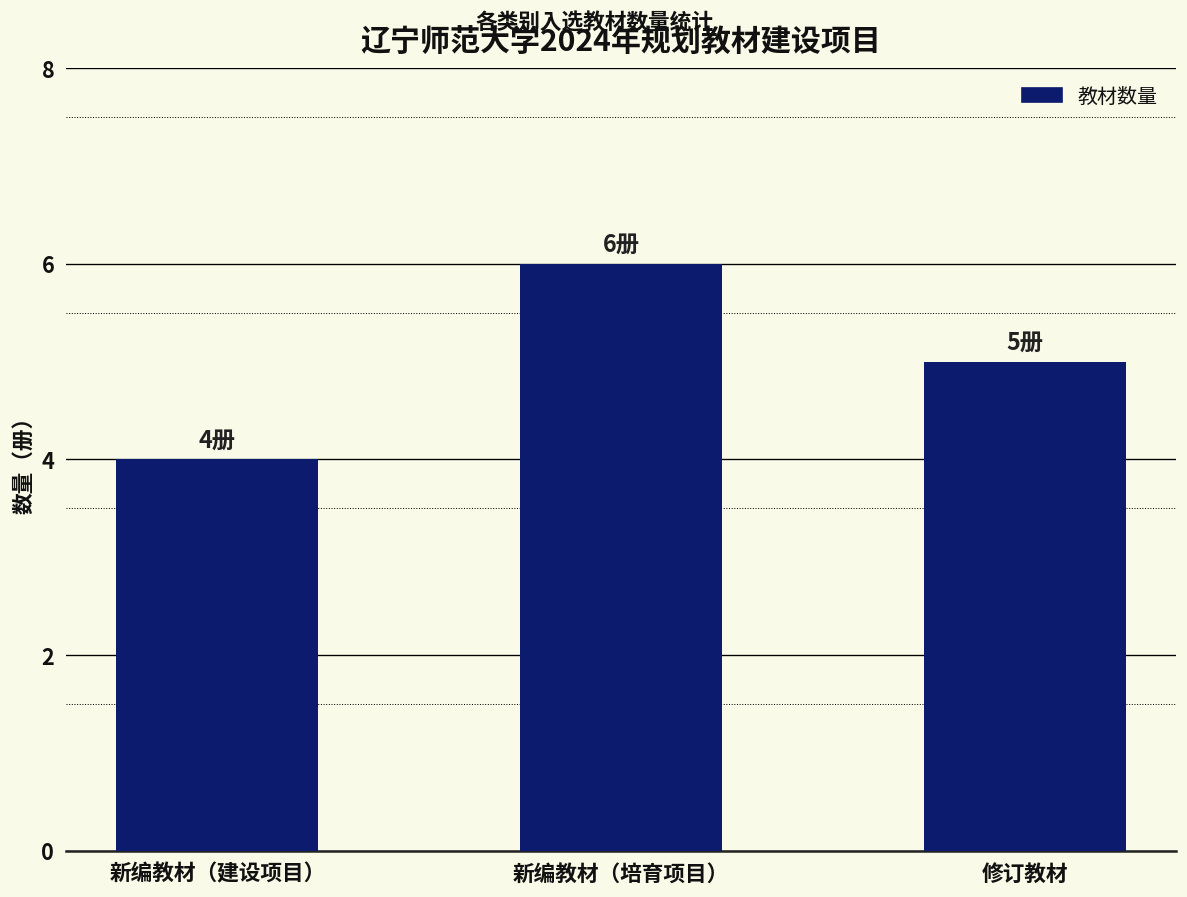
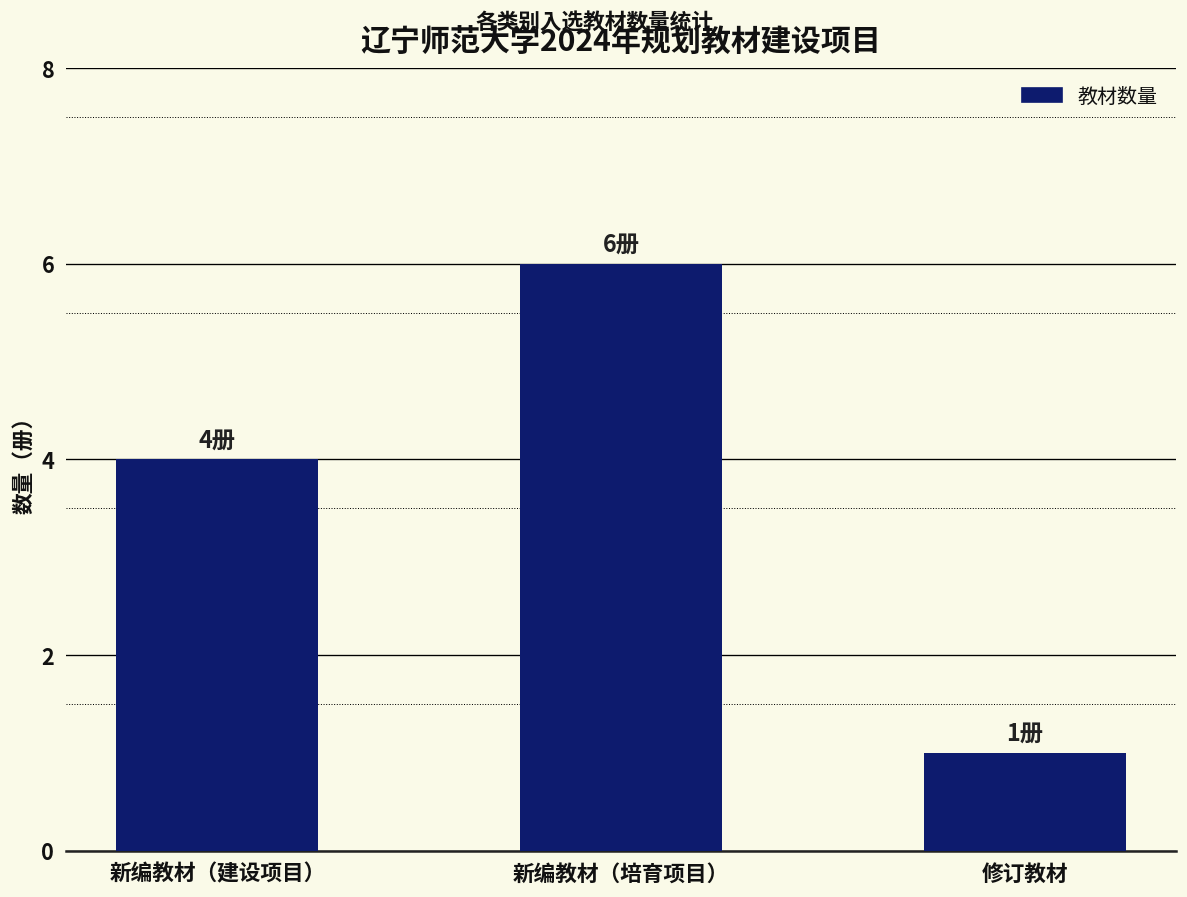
  {
    "新编教材（建设项目）": "4册",
    "新编教材（培育项目）": "6册",
-   "修订教材": "5册"
+   "修订教材": "1册"
  }
